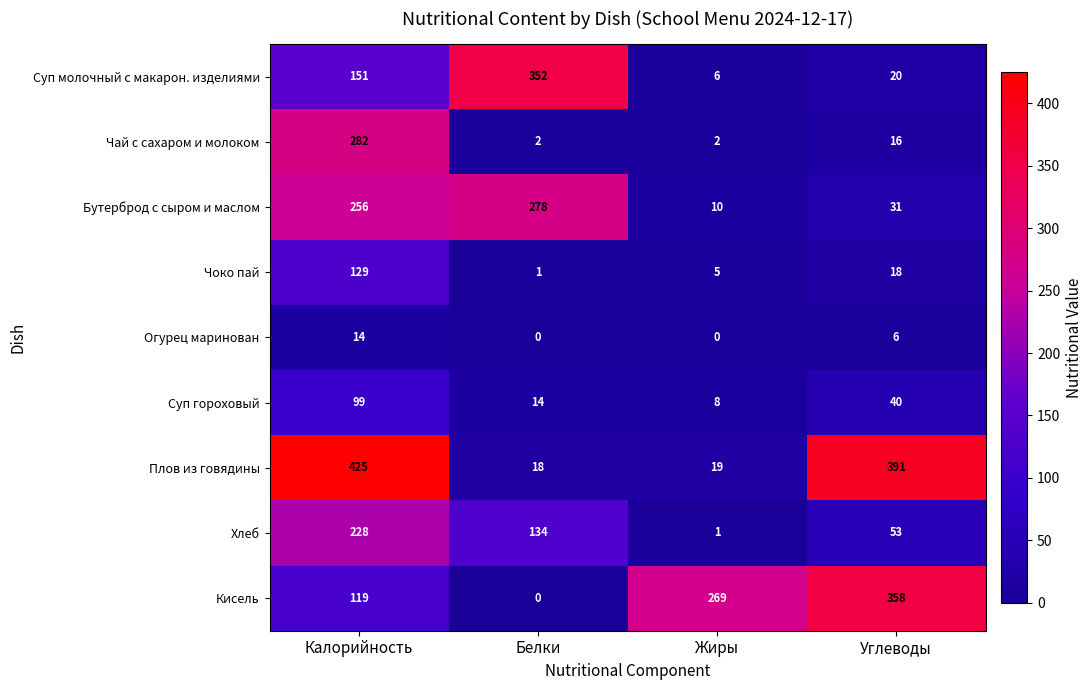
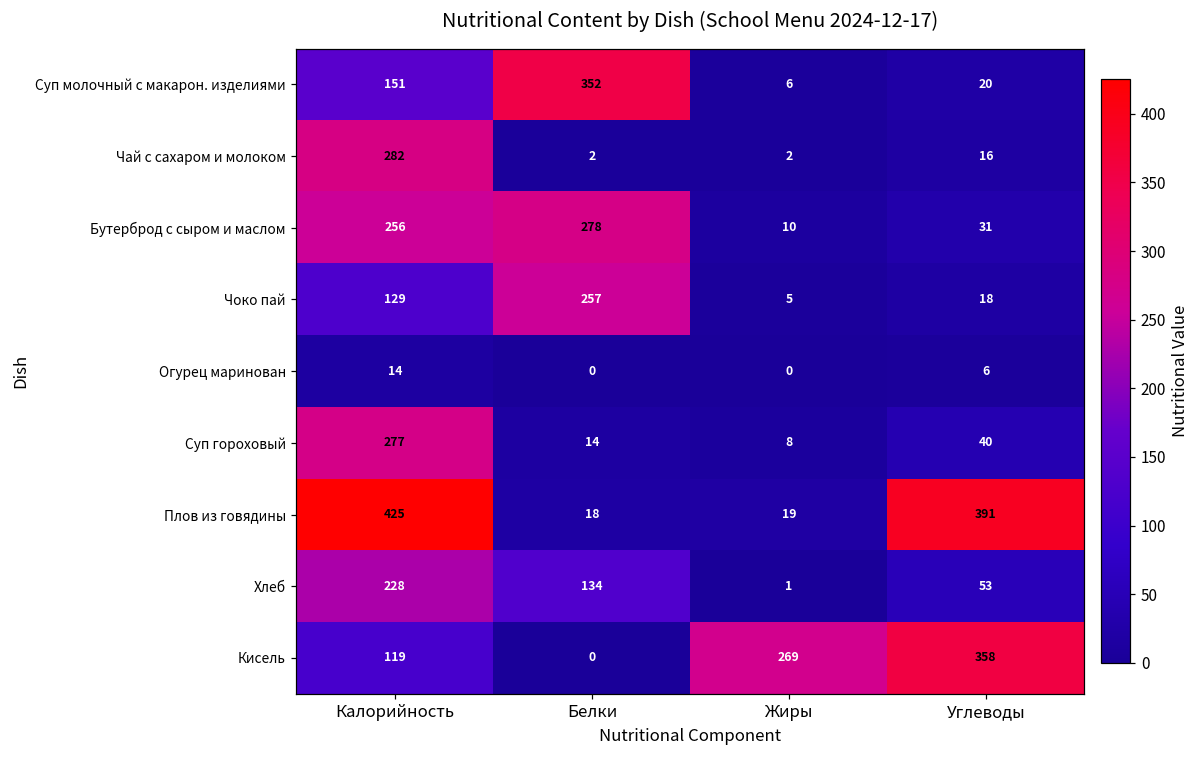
  {
    "Суп молочный с макарон. изделиями": {
      "Калорийность": 151,
      "Белки": 352,
      "Жиры": 6,
      "Углеводы": 20
    },
    "Чай с сахаром и молоком": {
      "Калорийность": 282,
      "Белки": 2,
      "Жиры": 2,
      "Углеводы": 16
    },
    "Бутерброд с сыром и маслом": {
      "Калорийность": 256,
      "Белки": 278,
      "Жиры": 10,
      "Углеводы": 31
    },
    "Чоко пай": {
      "Калорийность": 129,
-     "Белки": 1,
+     "Белки": 257,
      "Жиры": 5,
      "Углеводы": 18
    },
    "Огурец маринован": {
      "Калорийность": 14,
      "Белки": 0,
      "Жиры": 0,
      "Углеводы": 6
    },
    "Суп гороховый": {
-     "Калорийность": 99,
+     "Калорийность": 277,
      "Белки": 14,
      "Жиры": 8,
      "Углеводы": 40
    },
    "Плов из говядины": {
      "Калорийность": 425,
      "Белки": 18,
      "Жиры": 19,
      "Углеводы": 391
    },
    "Хлеб": {
      "Калорийность": 228,
      "Белки": 134,
      "Жиры": 1,
      "Углеводы": 53
    },
    "Кисель": {
      "Калорийность": 119,
      "Белки": 0,
      "Жиры": 269,
      "Углеводы": 358
    }
  }
